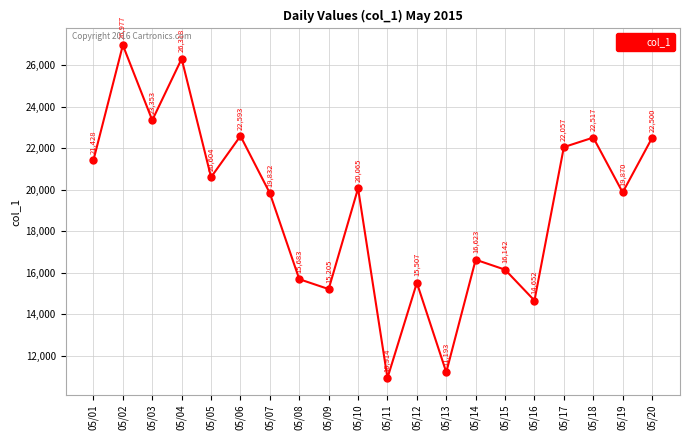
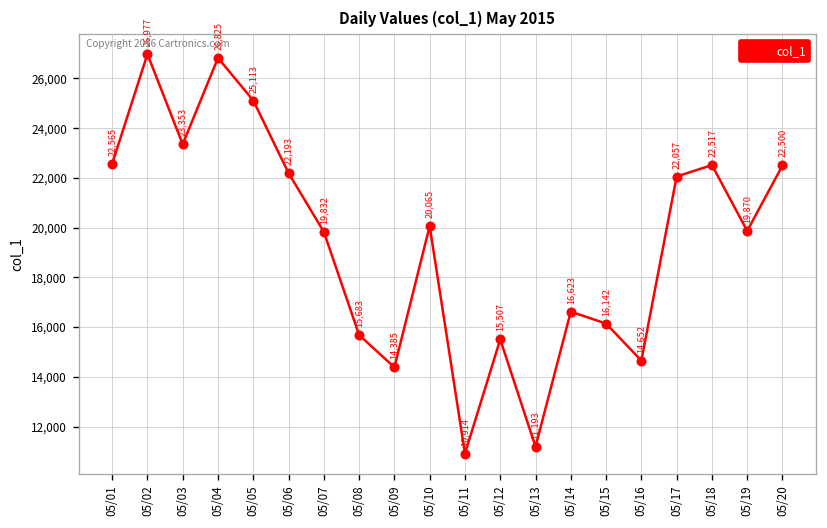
  {
-   "05/01": "21,428",
+   "05/01": "22,565",
    "05/03": "23,353",
-   "05/04": "26,318",
-   "05/05": "20,604",
-   "05/06": "22,593",
+   "05/04": "26,825",
+   "05/05": "25,113",
+   "05/06": "22,193",
    "05/07": "19,832",
    "05/08": "15,683",
-   "05/09": "15,205",
+   "05/09": "14,385",
    "05/10": "20,065",
    "05/11": "10,914",
    "05/12": "15,507",
    "05/13": "11,193",
    "05/14": "16,623",
    "05/15": "16,142",
    "05/16": "14,652",
    "05/17": "22,057",
    "05/18": "22,517",
    "05/19": "19,870",
    "05/20": "22,500"
  }
